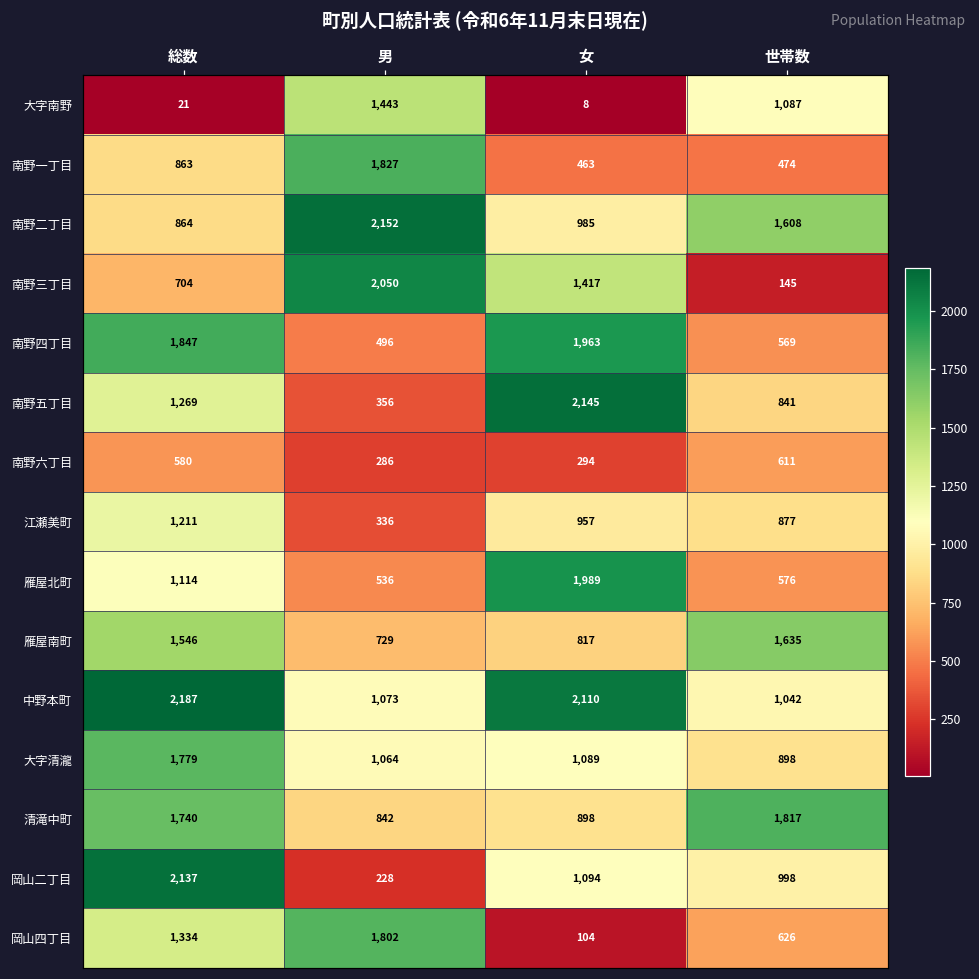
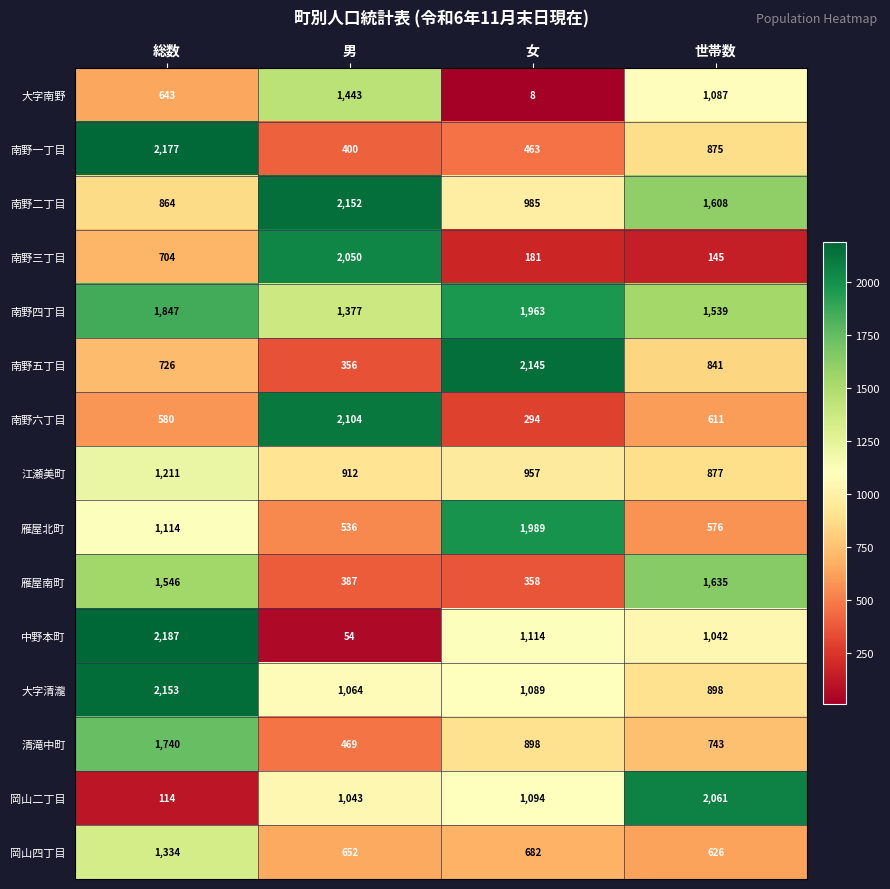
  {
    "大字南野": {
-     "総数": "21",
+     "総数": "643",
      "男": "1,443",
      "女": "8",
      "世帯数": "1,087"
    },
    "南野一丁目": {
-     "総数": "863",
-     "男": "1,827",
+     "総数": "2,177",
+     "男": "400",
      "女": "463",
-     "世帯数": "474"
+     "世帯数": "875"
    },
    "南野二丁目": {
      "総数": "864",
      "男": "2,152",
      "女": "985",
      "世帯数": "1,608"
    },
    "南野三丁目": {
      "総数": "704",
      "男": "2,050",
-     "女": "1,417",
+     "女": "181",
      "世帯数": "145"
    },
    "南野四丁目": {
      "総数": "1,847",
-     "男": "496",
+     "男": "1,377",
      "女": "1,963",
-     "世帯数": "569"
+     "世帯数": "1,539"
    },
    "南野五丁目": {
-     "総数": "1,269",
+     "総数": "726",
      "男": "356",
      "女": "2,145",
      "世帯数": "841"
    },
    "南野六丁目": {
      "総数": "580",
-     "男": "286",
+     "男": "2,104",
      "女": "294",
      "世帯数": "611"
    },
    "江瀬美町": {
      "総数": "1,211",
-     "男": "336",
+     "男": "912",
      "女": "957",
      "世帯数": "877"
    },
    "雁屋北町": {
      "総数": "1,114",
      "男": "536",
      "女": "1,989",
      "世帯数": "576"
    },
    "雁屋南町": {
      "総数": "1,546",
-     "男": "729",
-     "女": "817",
+     "男": "387",
+     "女": "358",
      "世帯数": "1,635"
    },
    "中野本町": {
      "総数": "2,187",
-     "男": "1,073",
-     "女": "2,110",
+     "男": "54",
+     "女": "1,114",
      "世帯数": "1,042"
    },
    "大字清瀧": {
-     "総数": "1,779",
+     "総数": "2,153",
      "男": "1,064",
      "女": "1,089",
      "世帯数": "898"
    },
    "清滝中町": {
      "総数": "1,740",
-     "男": "842",
+     "男": "469",
      "女": "898",
-     "世帯数": "1,817"
+     "世帯数": "743"
    },
    "岡山二丁目": {
-     "総数": "2,137",
-     "男": "228",
+     "総数": "114",
+     "男": "1,043",
      "女": "1,094",
-     "世帯数": "998"
+     "世帯数": "2,061"
    },
    "岡山四丁目": {
      "総数": "1,334",
-     "男": "1,802",
-     "女": "104",
+     "男": "652",
+     "女": "682",
      "世帯数": "626"
    }
  }
